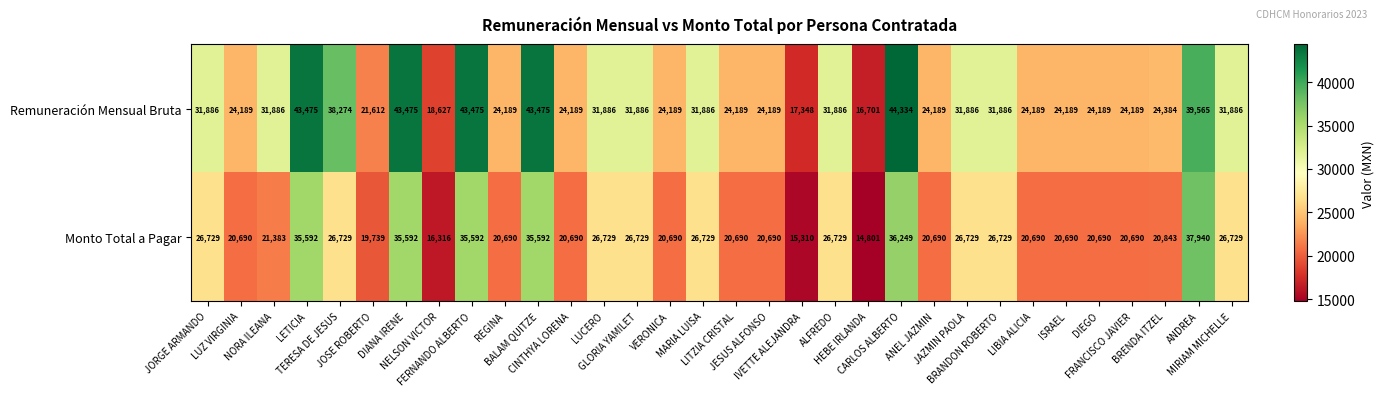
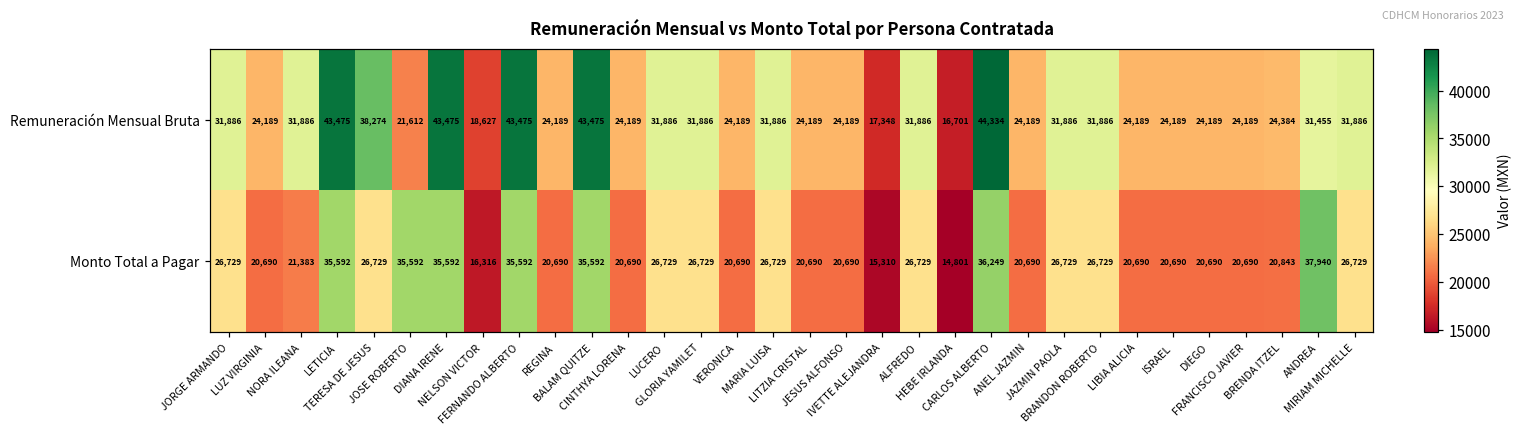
  {
    "Remuneración Mensual Bruta": {
      "JORGE ARMANDO": "31,886",
      "LUZ VIRGINIA": "24,189",
      "NORA ILEANA": "31,886",
      "LETICIA": "43,475",
      "TERESA DE JESUS": "38,274",
      "JOSE ROBERTO": "21,612",
      "DIANA IRENE": "43,475",
      "NELSON VICTOR": "18,627",
      "FERNANDO ALBERTO": "43,475",
      "REGINA": "24,189",
      "BALAM QUITZE": "43,475",
      "CINTHYA LORENA": "24,189",
      "LUCERO": "31,886",
      "GLORIA YAMILET": "31,886",
      "VERONICA": "24,189",
      "MARIA LUISA": "31,886",
      "LITZIA CRISTAL": "24,189",
      "JESUS ALFONSO": "24,189",
      "IVETTE ALEJANDRA": "17,348",
      "ALFREDO": "31,886",
      "HEBE IRLANDA": "16,701",
      "CARLOS ALBERTO": "44,334",
      "ANEL JAZMIN": "24,189",
      "JAZMIN PAOLA": "31,886",
      "BRANDON ROBERTO": "31,886",
      "LIBIA ALICIA": "24,189",
      "ISRAEL": "24,189",
      "DIEGO": "24,189",
      "FRANCISCO JAVIER": "24,189",
      "BRENDA ITZEL": "24,384",
-     "ANDREA": "39,565",
+     "ANDREA": "31,455",
      "MIRIAM MICHELLE": "31,886"
    },
    "Monto Total a Pagar": {
      "JORGE ARMANDO": "26,729",
      "LUZ VIRGINIA": "20,690",
      "NORA ILEANA": "21,383",
      "LETICIA": "35,592",
      "TERESA DE JESUS": "26,729",
-     "JOSE ROBERTO": "19,739",
+     "JOSE ROBERTO": "35,592",
      "DIANA IRENE": "35,592",
      "NELSON VICTOR": "16,316",
      "FERNANDO ALBERTO": "35,592",
      "REGINA": "20,690",
      "BALAM QUITZE": "35,592",
      "CINTHYA LORENA": "20,690",
      "LUCERO": "26,729",
      "GLORIA YAMILET": "26,729",
      "VERONICA": "20,690",
      "MARIA LUISA": "26,729",
      "LITZIA CRISTAL": "20,690",
      "JESUS ALFONSO": "20,690",
      "IVETTE ALEJANDRA": "15,310",
      "ALFREDO": "26,729",
      "HEBE IRLANDA": "14,801",
      "CARLOS ALBERTO": "36,249",
      "ANEL JAZMIN": "20,690",
      "JAZMIN PAOLA": "26,729",
      "BRANDON ROBERTO": "26,729",
      "LIBIA ALICIA": "20,690",
      "ISRAEL": "20,690",
      "DIEGO": "20,690",
      "FRANCISCO JAVIER": "20,690",
      "BRENDA ITZEL": "20,843",
      "ANDREA": "37,940",
      "MIRIAM MICHELLE": "26,729"
    }
  }
